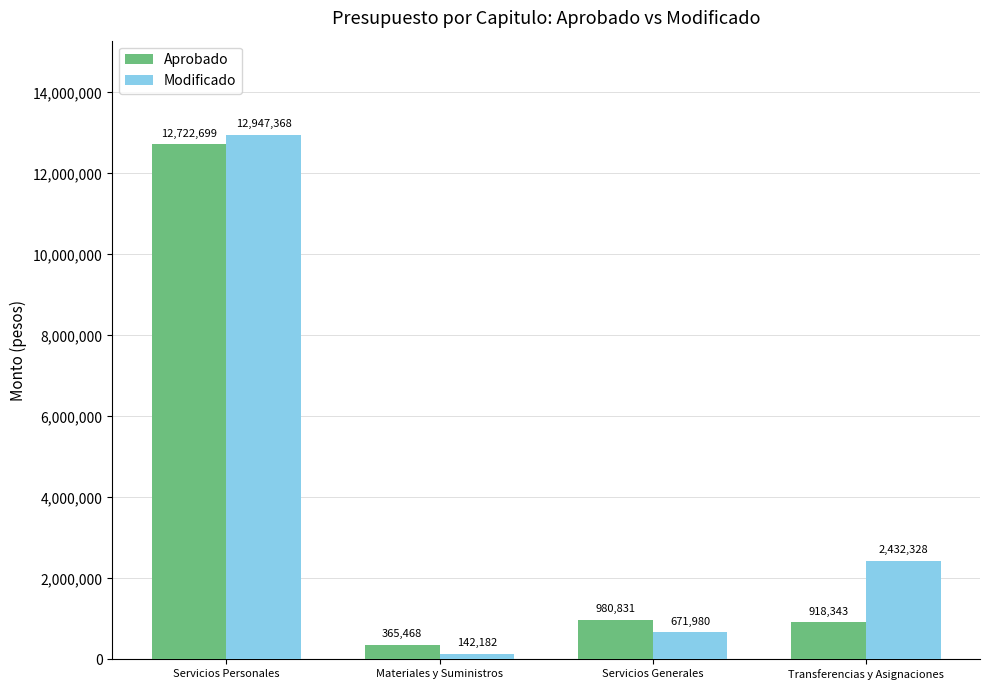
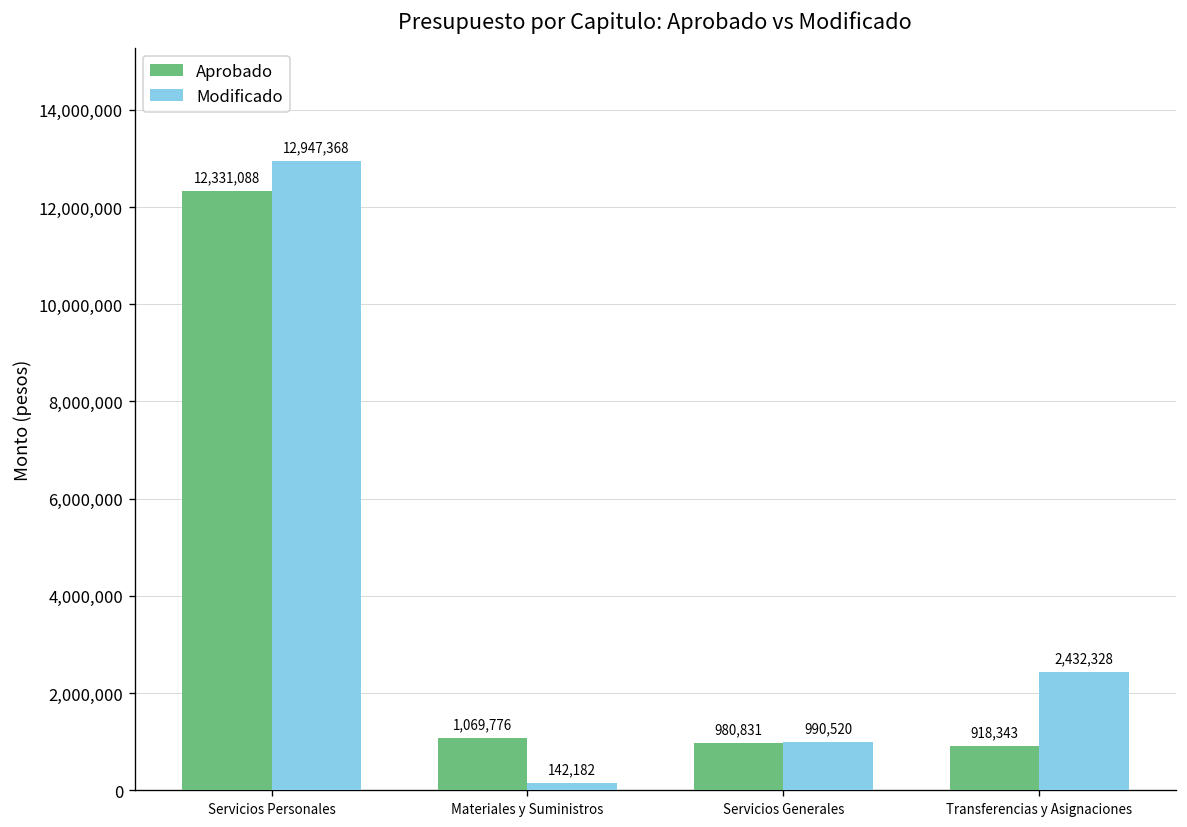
  {
    "Aprobado": {
-     "Servicios Personales": "12,722,699",
-     "Materiales y Suministros": "365,468",
+     "Servicios Personales": "12,331,088",
+     "Materiales y Suministros": "1,069,776",
      "Servicios Generales": "980,831",
      "Transferencias y Asignaciones": "918,343"
    },
    "Modificado": {
      "Servicios Personales": "12,947,368",
      "Materiales y Suministros": "142,182",
-     "Servicios Generales": "671,980",
+     "Servicios Generales": "990,520",
      "Transferencias y Asignaciones": "2,432,328"
    }
  }
